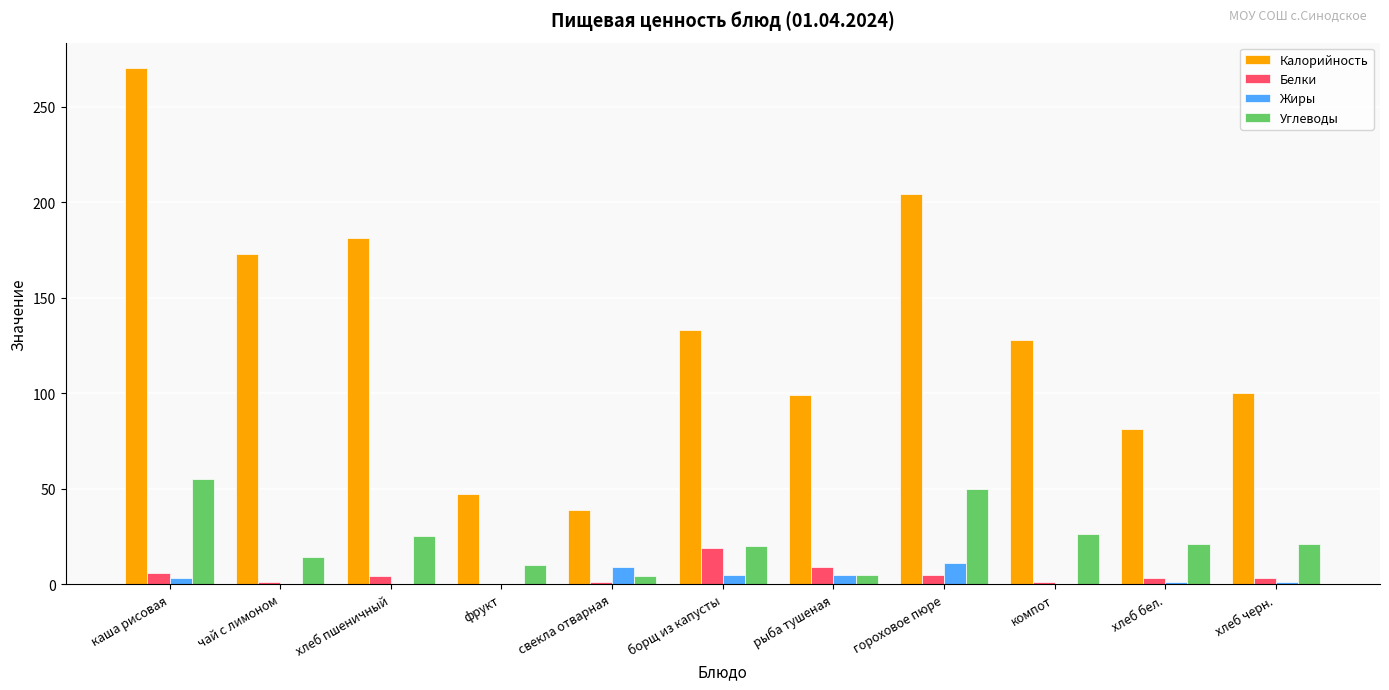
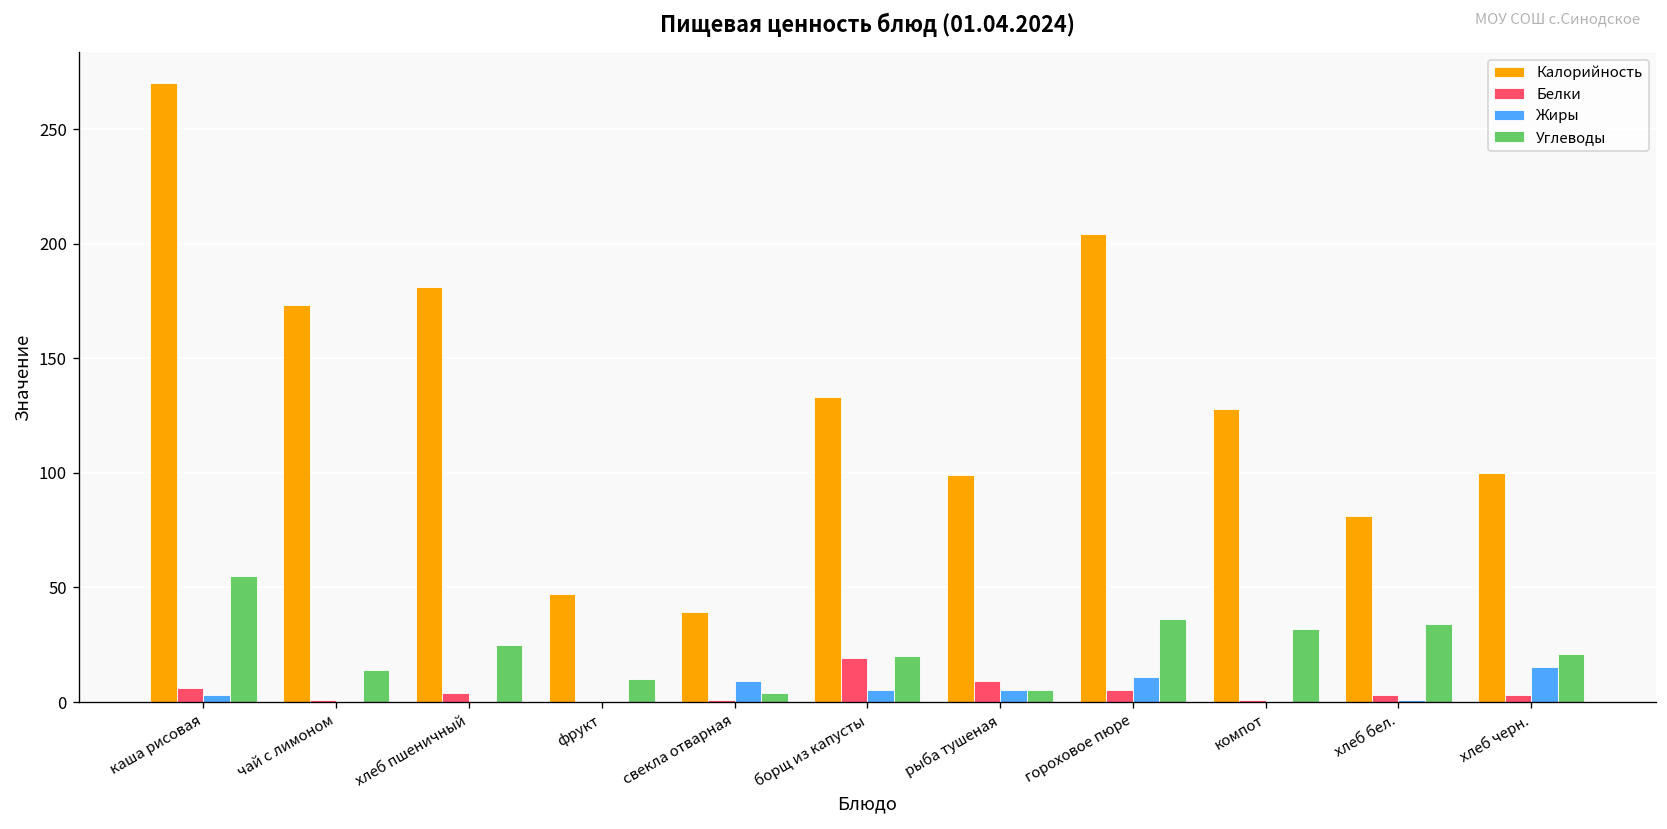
  {
    "Калорийность": {
      "каша рисовая": 270,
      "чай с лимоном": 173,
      "хлеб пшеничный": 181,
      "фрукт": 47,
      "свекла отварная": 39,
      "борщ из капусты": 133,
      "рыба тушеная": 99,
      "гороховое пюре": 204,
      "компот": 128,
      "хлеб бел.": 81,
      "хлеб черн.": 100
    },
    "Белки": {
      "каша рисовая": 6,
      "хлеб пшеничный": 4,
      "фрукт": 0,
      "борщ из капусты": 19,
      "рыба тушеная": 9,
      "гороховое пюре": 5,
      "хлеб бел.": 3,
      "хлеб черн.": 3
    },
    "Жиры": {
      "каша рисовая": 3,
      "чай с лимоном": 0,
      "хлеб пшеничный": 0,
      "фрукт": 0,
      "свекла отварная": 9,
      "борщ из капусты": 5,
      "рыба тушеная": 5,
      "гороховое пюре": 11,
      "компот": 0,
-     "хлеб черн.": 1
+     "хлеб черн.": 15
    },
    "Углеводы": {
      "каша рисовая": 55,
      "чай с лимоном": 14,
      "хлеб пшеничный": 25,
      "фрукт": 10,
      "свекла отварная": 4,
      "борщ из капусты": 20,
      "рыба тушеная": 5,
-     "гороховое пюре": 50,
-     "компот": 26,
-     "хлеб бел.": 21,
+     "гороховое пюре": 36,
+     "компот": 32,
+     "хлеб бел.": 34,
      "хлеб черн.": 21
    }
  }
